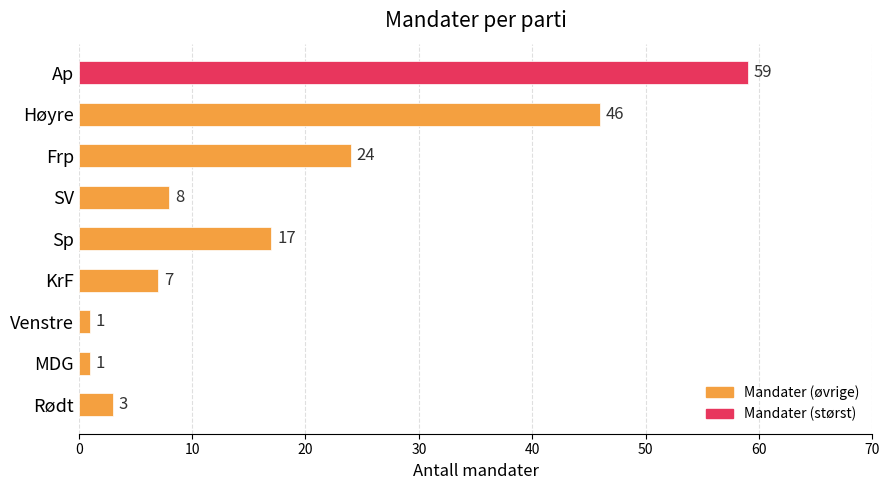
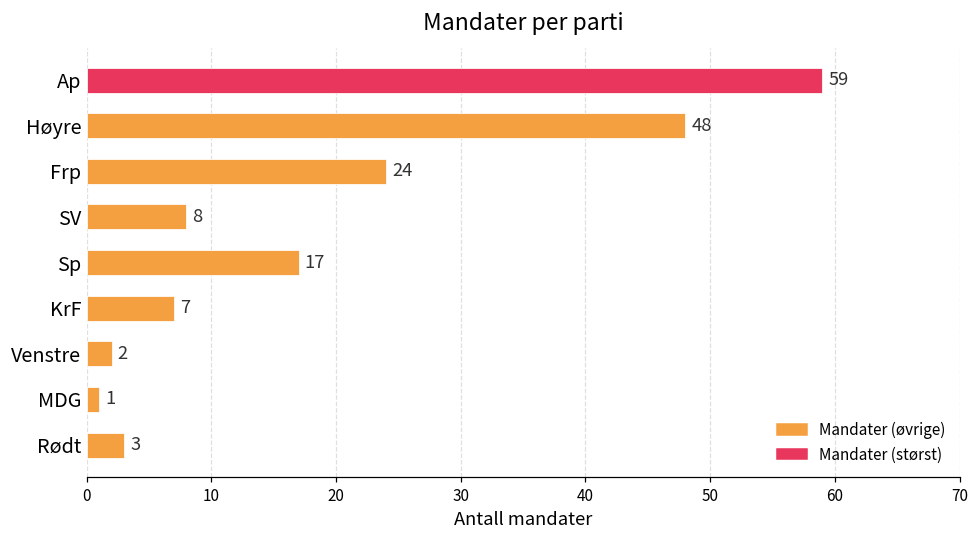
  {
    "Ap": 59,
-   "Høyre": 46,
+   "Høyre": 48,
    "Frp": 24,
    "SV": 8,
    "Sp": 17,
    "KrF": 7,
-   "Venstre": 1,
+   "Venstre": 2,
    "MDG": 1,
    "Rødt": 3
  }
